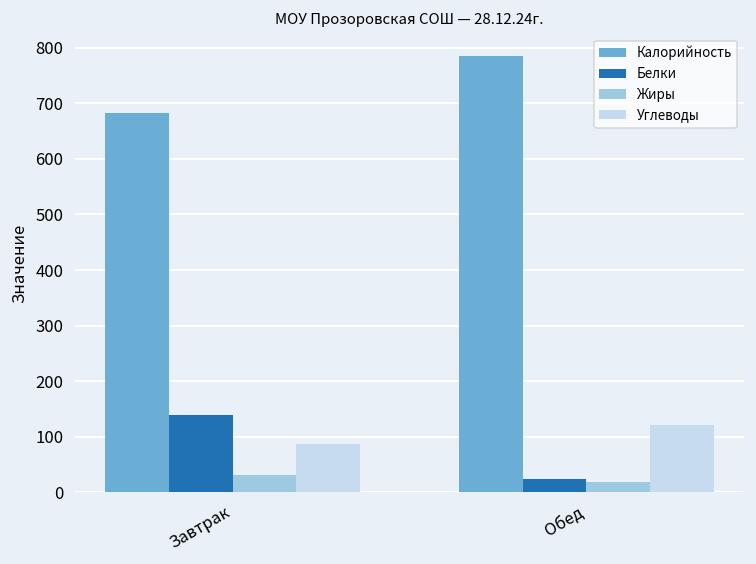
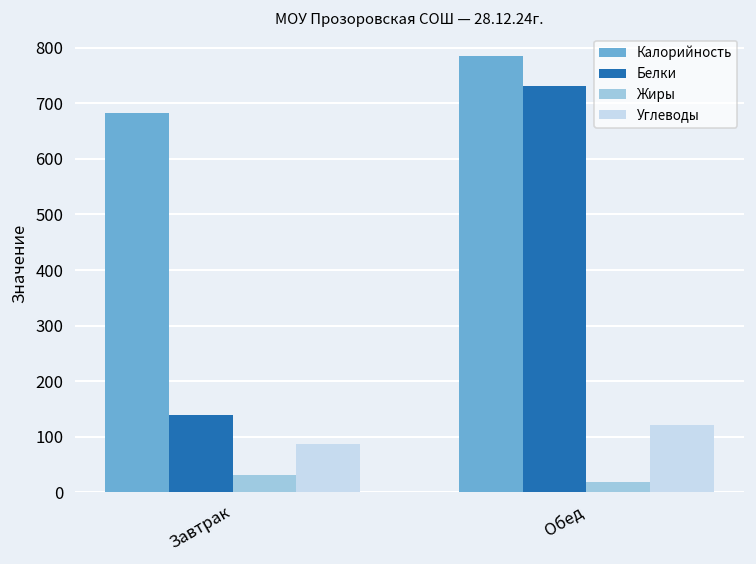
  {
    "Калорийность": {
      "Завтрак": 680,
      "Обед": 790
    },
    "Белки": {
      "Завтрак": 140,
-     "Обед": 20
+     "Обед": 730
    }
  }
